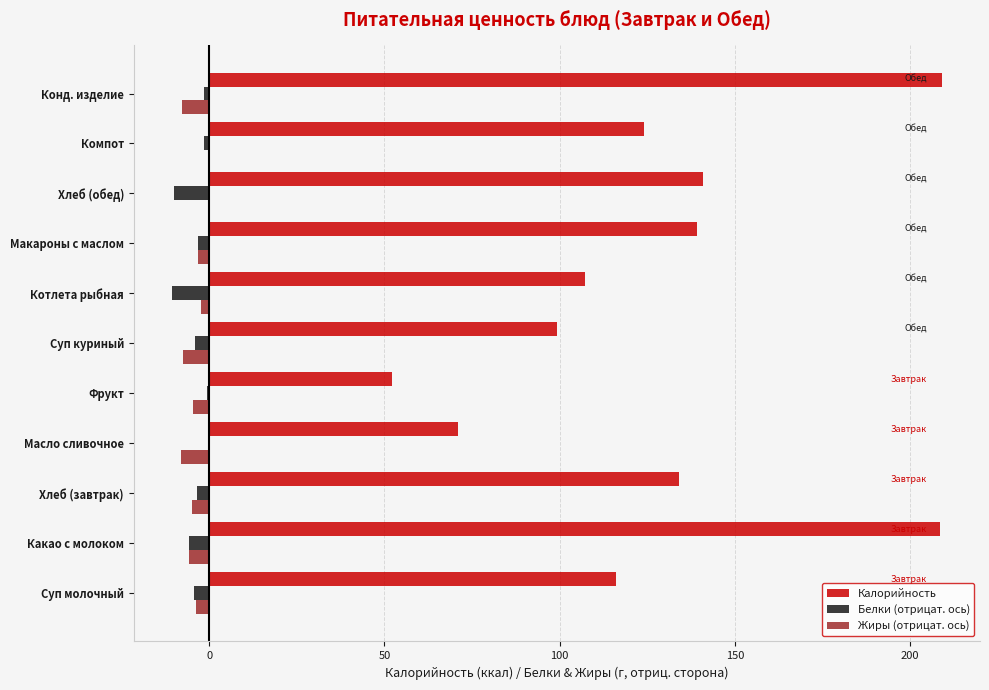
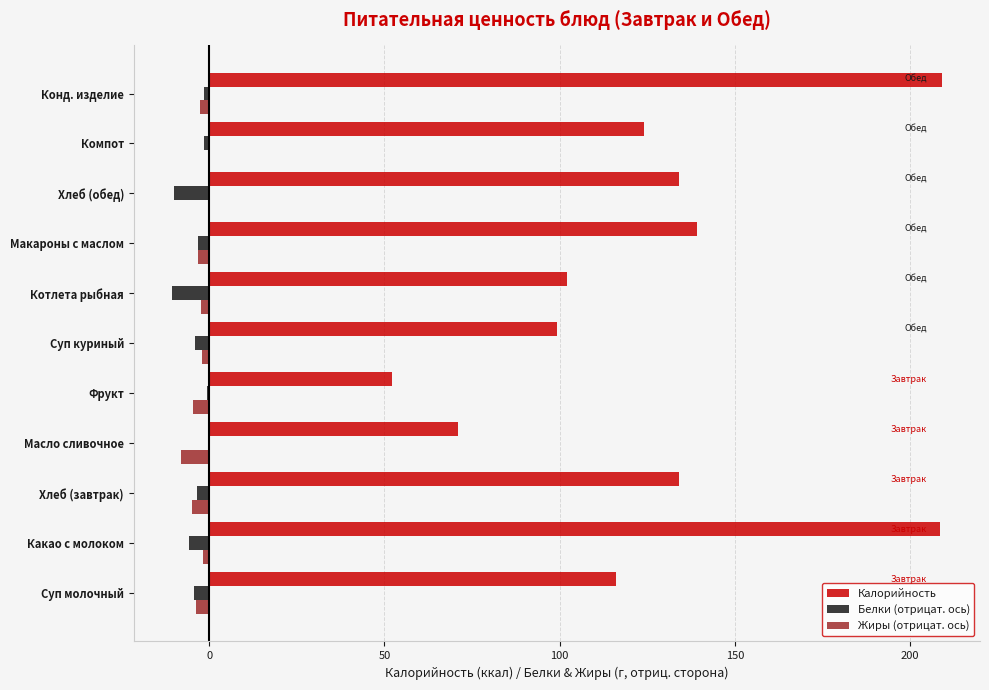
  {
    "Калорийность": {
      "Конд. изделие": 209,
      "Компот": 124,
-     "Хлеб (обед)": 141,
+     "Хлеб (обед)": 134,
      "Макароны с маслом": 139,
-     "Котлета рыбная": 107,
+     "Котлета рыбная": 102,
      "Суп куриный": 99,
      "Фрукт": 52,
      "Масло сливочное": 71,
      "Хлеб (завтрак)": 134,
      "Какао с молоком": 209,
      "Суп молочный": 116
    },
    "Белки (отрицат. ось)": {
      "Конд. изделие": -2,
      "Компот": -2,
      "Хлеб (обед)": -10,
      "Макароны с маслом": -3,
      "Котлета рыбная": -11,
      "Суп куриный": -4,
      "Хлеб (завтрак)": -4,
      "Какао с молоком": -6,
      "Суп молочный": -4
    },
    "Жиры (отрицат. ось)": {
-     "Конд. изделие": -8,
+     "Конд. изделие": -3,
      "Компот": 0,
      "Макароны с маслом": -3,
      "Котлета рыбная": -2,
-     "Суп куриный": -7,
+     "Суп куриный": -2,
      "Фрукт": -5,
      "Масло сливочное": -8,
      "Хлеб (завтрак)": -5,
-     "Какао с молоком": -6,
+     "Какао с молоком": -2,
      "Суп молочный": -4
    }
  }
